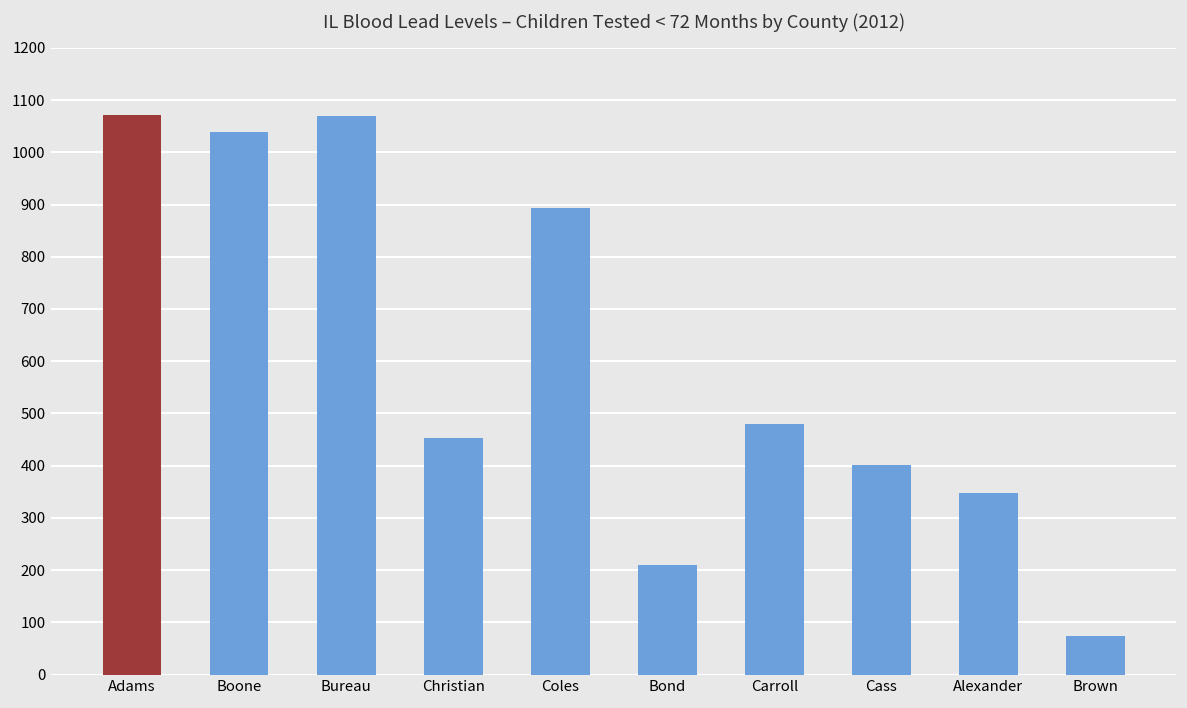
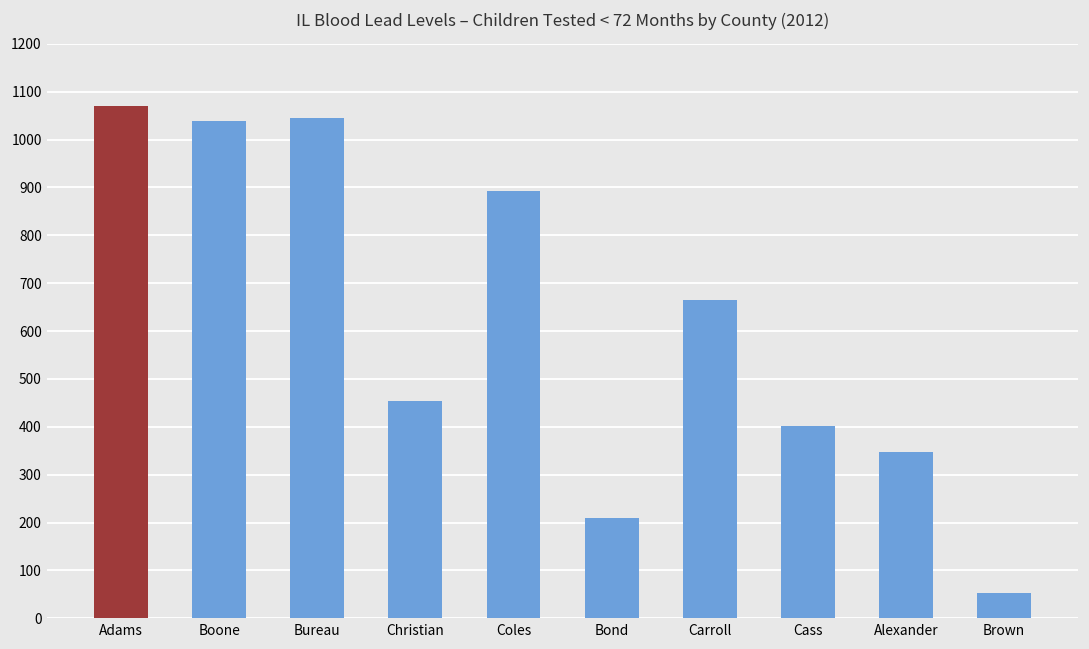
  {
    "Adams": 1070,
    "Boone": 1040,
-   "Bureau": 1070,
+   "Bureau": 1050,
    "Christian": 450,
    "Coles": 890,
    "Bond": 210,
-   "Carroll": 480,
+   "Carroll": 660,
    "Cass": 400,
    "Alexander": 350,
-   "Brown": 70
+   "Brown": 50
  }
